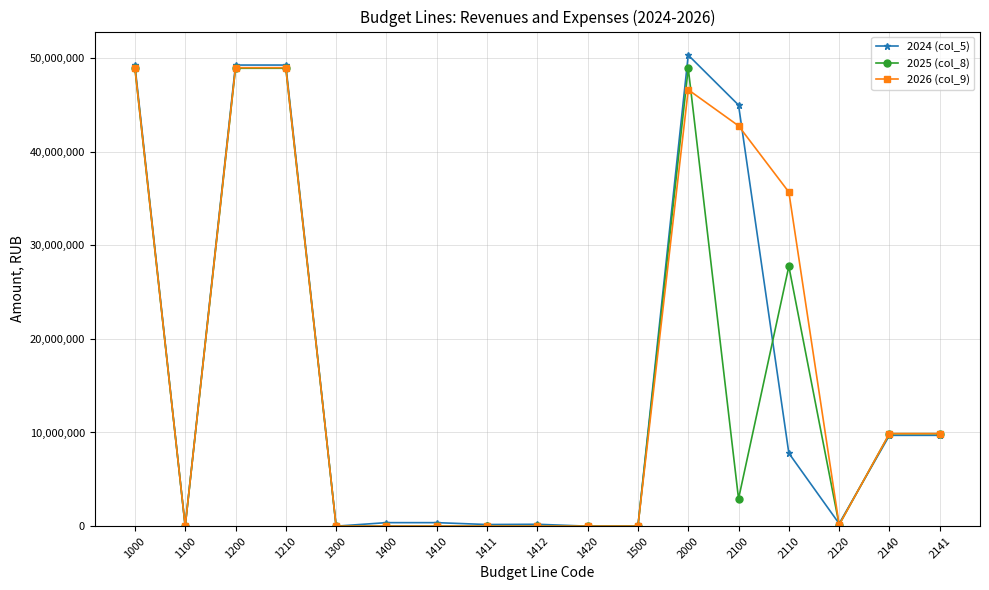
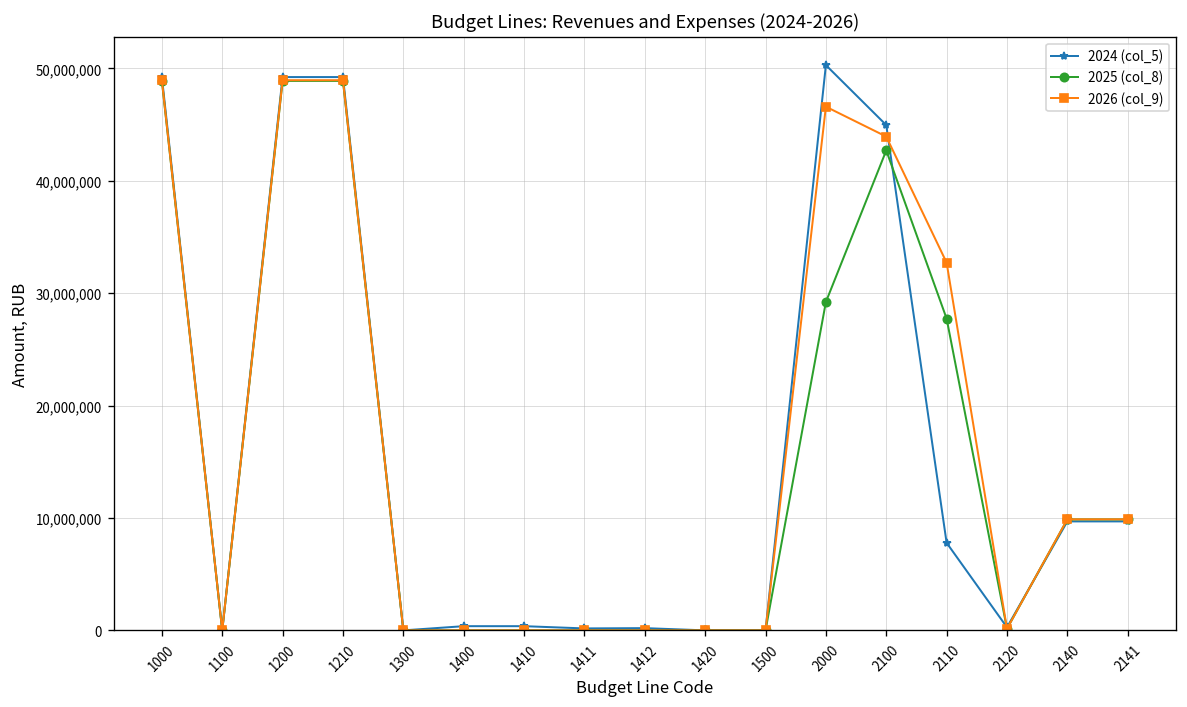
  {
    "2024 (col_5)": {
      "1000": "49,000,000",
      "1200": "49,000,000",
      "1210": "49,000,000",
      "1400": "0",
      "1410": "0",
      "2000": "50,000,000",
      "2100": "45,000,000",
      "2110": "8,000,000"
    },
    "2025 (col_8)": {
-     "2000": "49,000,000",
-     "2100": "3,000,000",
+     "2000": "29,000,000",
+     "2100": "43,000,000",
      "2110": "28,000,000"
    },
    "2026 (col_9)": {
      "2000": "47,000,000",
-     "2100": "43,000,000",
-     "2110": "36,000,000"
+     "2100": "44,000,000",
+     "2110": "33,000,000"
    }
  }
